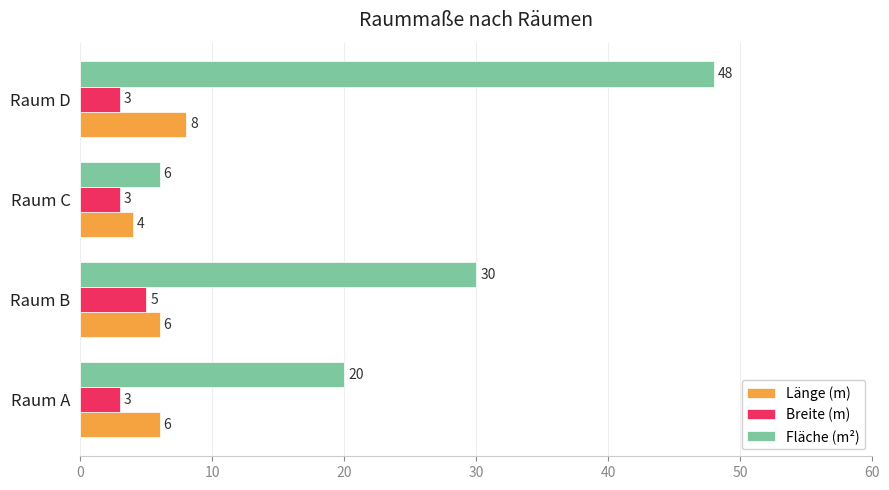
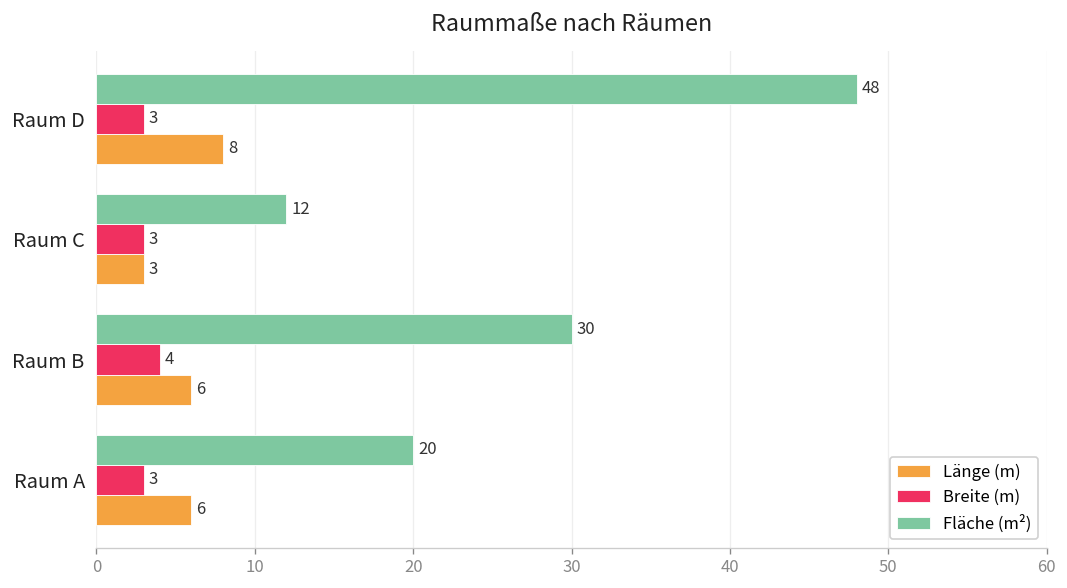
  {
    "Länge (m)": {
      "Raum D": 8,
-     "Raum C": 4,
+     "Raum C": 3,
      "Raum B": 6,
      "Raum A": 6
    },
    "Breite (m)": {
      "Raum D": 3,
      "Raum C": 3,
-     "Raum B": 5,
+     "Raum B": 4,
      "Raum A": 3
    },
    "Fläche (m²)": {
      "Raum D": 48,
-     "Raum C": 6,
+     "Raum C": 12,
      "Raum B": 30,
      "Raum A": 20
    }
  }
